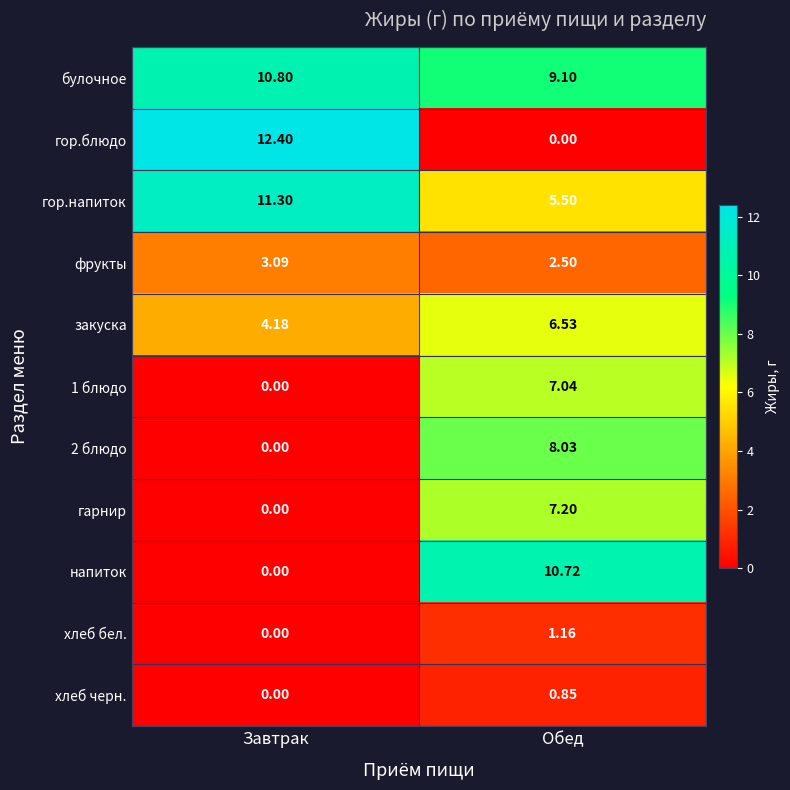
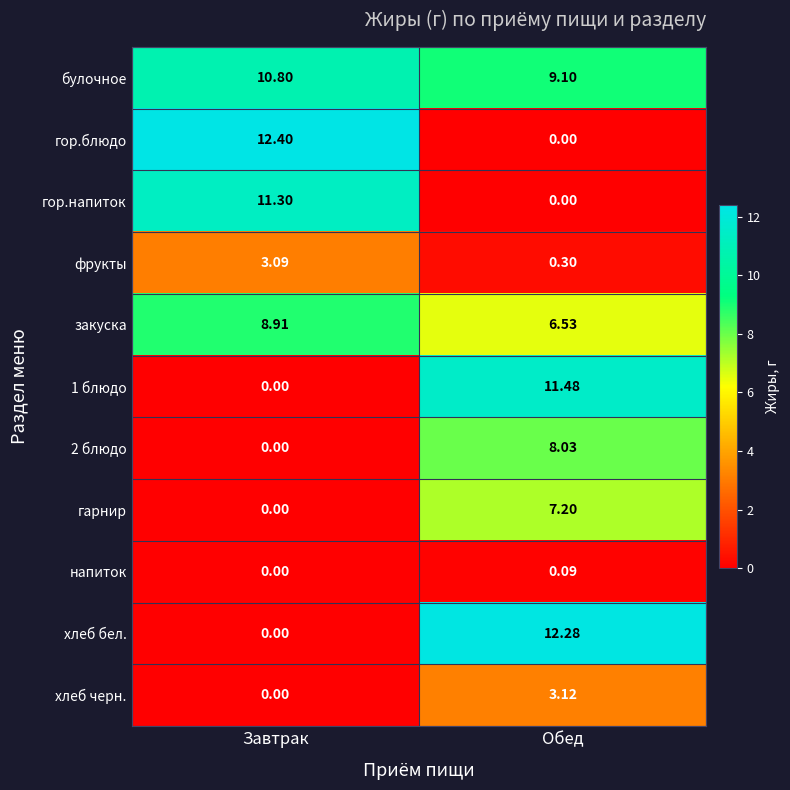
  {
    "булочное": {
      "Завтрак": 10.80,
      "Обед": 9.10
    },
    "гор.блюдо": {
      "Завтрак": 12.40,
      "Обед": 0.00
    },
    "гор.напиток": {
      "Завтрак": 11.30,
-     "Обед": 5.50
+     "Обед": 0.00
    },
    "фрукты": {
      "Завтрак": 3.09,
-     "Обед": 2.50
+     "Обед": 0.30
    },
    "закуска": {
-     "Завтрак": 4.18,
+     "Завтрак": 8.91,
      "Обед": 6.53
    },
    "1 блюдо": {
      "Завтрак": 0.00,
-     "Обед": 7.04
+     "Обед": 11.48
    },
    "2 блюдо": {
      "Завтрак": 0.00,
      "Обед": 8.03
    },
    "гарнир": {
      "Завтрак": 0.00,
      "Обед": 7.20
    },
    "напиток": {
      "Завтрак": 0.00,
-     "Обед": 10.72
+     "Обед": 0.09
    },
    "хлеб бел.": {
      "Завтрак": 0.00,
-     "Обед": 1.16
+     "Обед": 12.28
    },
    "хлеб черн.": {
      "Завтрак": 0.00,
-     "Обед": 0.85
+     "Обед": 3.12
    }
  }
